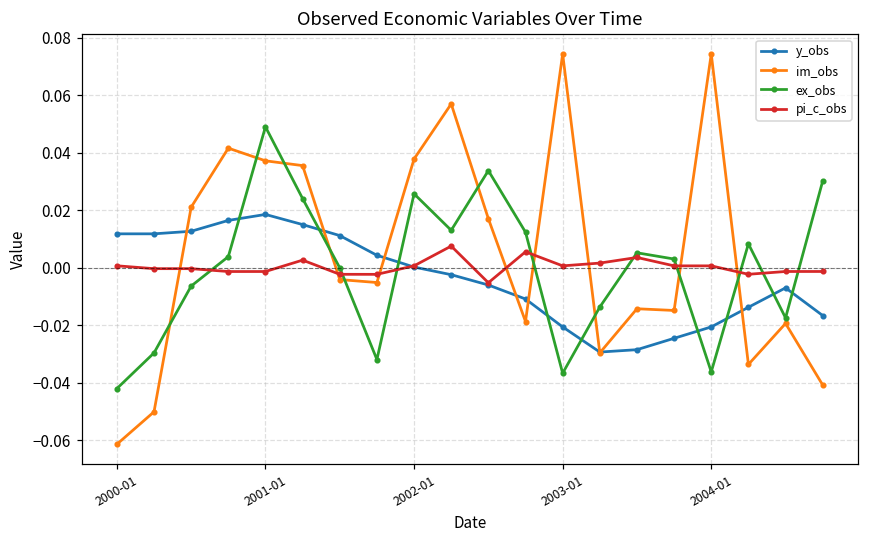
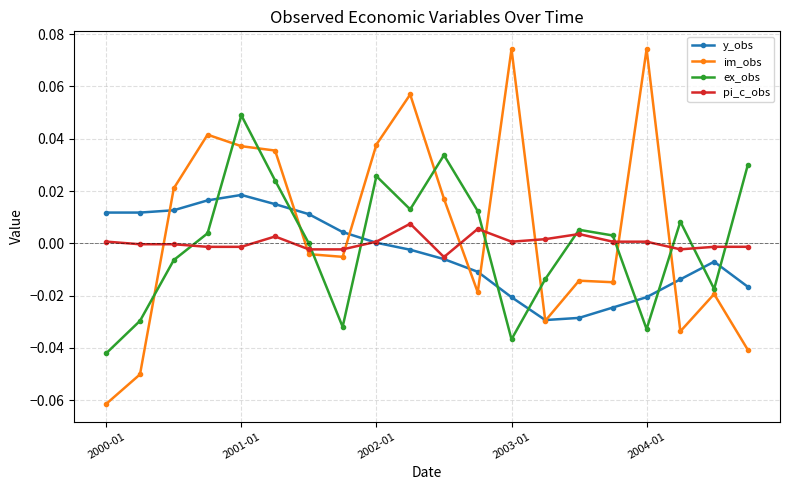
  {
    "y_obs": {
      "2000-01": 0.012,
      "2001-01": 0.018,
      "2003-01": -0.021,
      "2004-01": -0.021
    },
    "im_obs": {
      "2000-01": -0.061,
      "2001-01": 0.037,
      "2002-01": 0.038,
      "2003-01": 0.074,
      "2004-01": 0.074
    },
    "ex_obs": {
      "2000-01": -0.042,
      "2001-01": 0.049,
      "2002-01": 0.026,
      "2003-01": -0.037,
-     "2004-01": -0.036
+     "2004-01": -0.033
    },
    "pi_c_obs": {
      "2000-01": 0.001,
      "2001-01": -0.001,
      "2003-01": 0.001,
      "2004-01": 0.001
    }
  }
